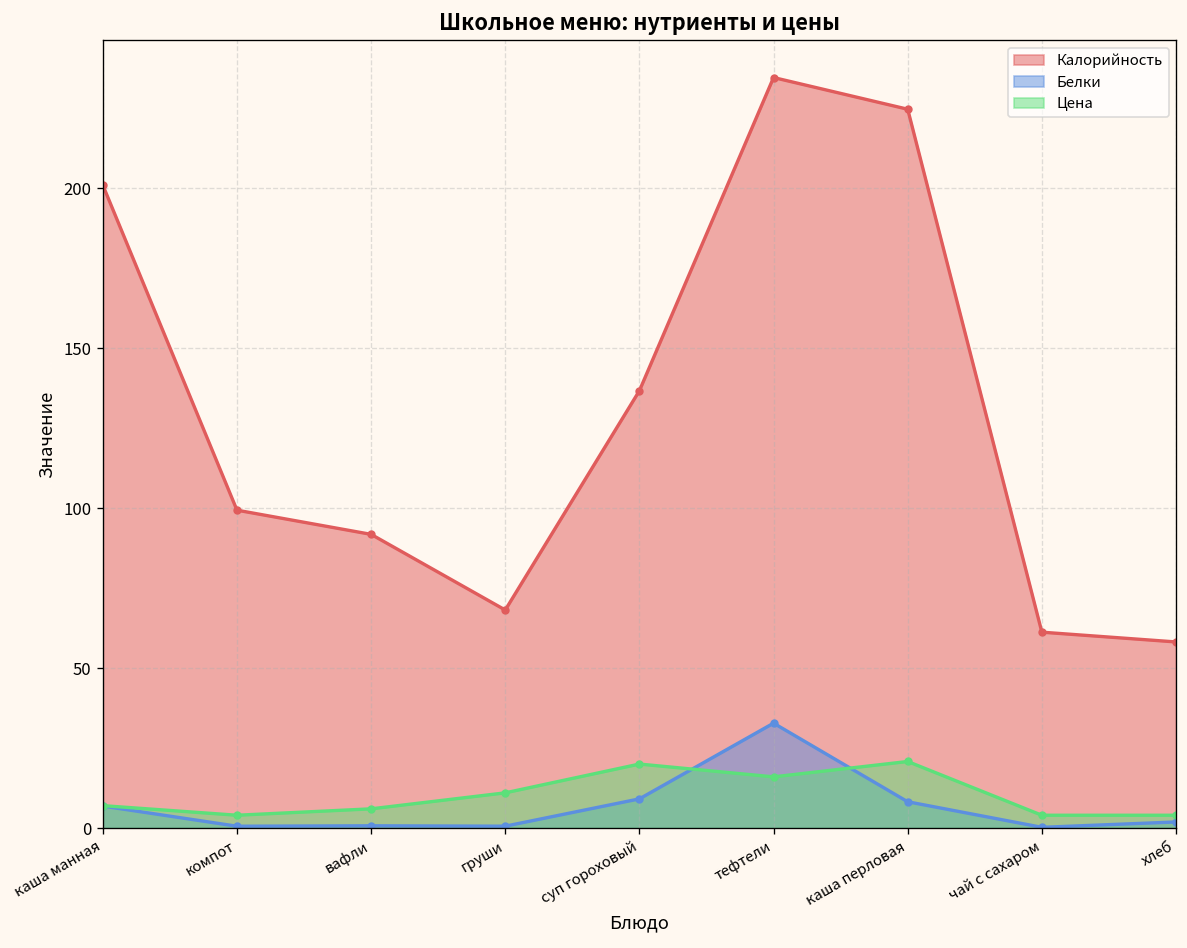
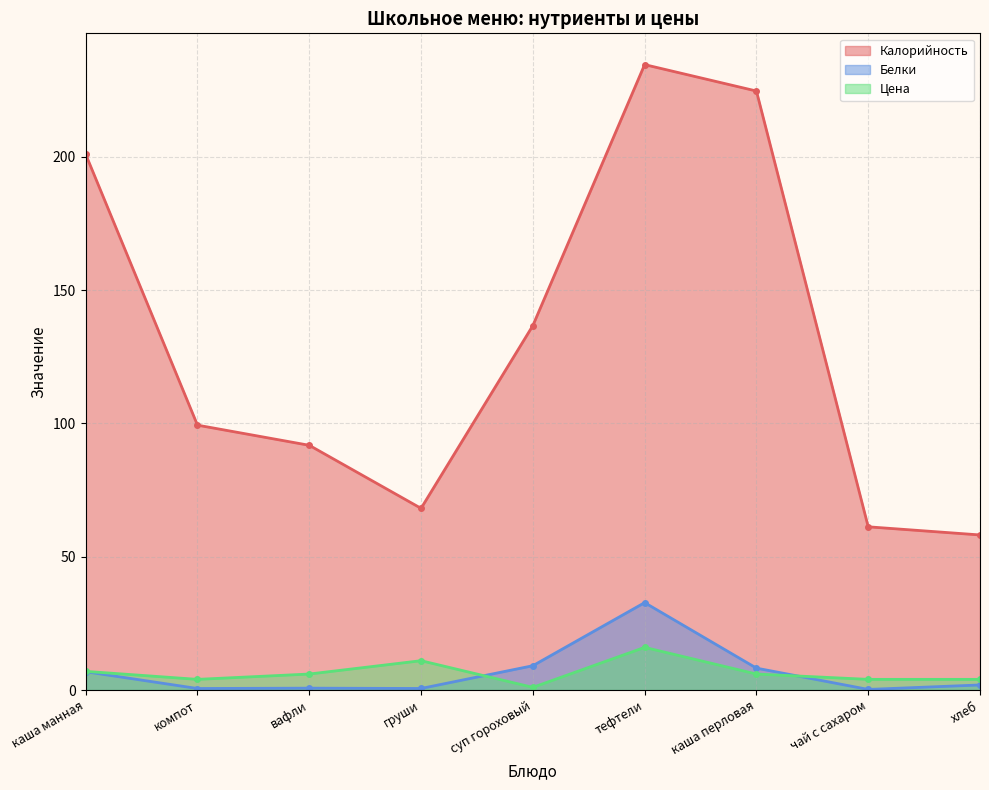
  {
    "Калорийность": {
      "каша манная": 201,
      "компот": 99,
      "вафли": 92,
      "груши": 68,
      "суп гороховый": 137,
      "тефтели": 235,
      "каша перловая": 225,
      "чай с сахаром": 61,
      "хлеб": 58
    },
    "Белки": {
      "компот": 1,
      "вафли": 1,
      "груши": 1,
      "суп гороховый": 9,
      "тефтели": 33,
      "каша перловая": 8,
      "чай с сахаром": 0,
      "хлеб": 2
    },
    "Цена": {
      "компот": 4,
      "вафли": 6,
      "груши": 11,
-     "суп гороховый": 20,
+     "суп гороховый": 1,
      "тефтели": 16,
-     "каша перловая": 21,
+     "каша перловая": 6,
      "чай с сахаром": 4,
      "хлеб": 4
    }
  }
